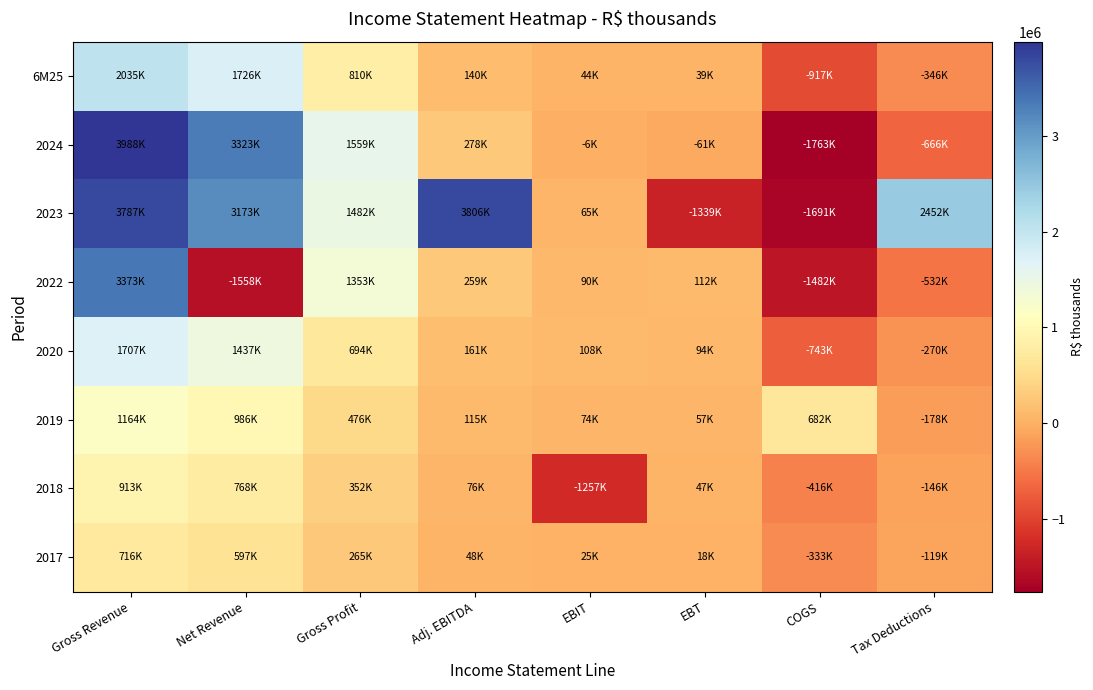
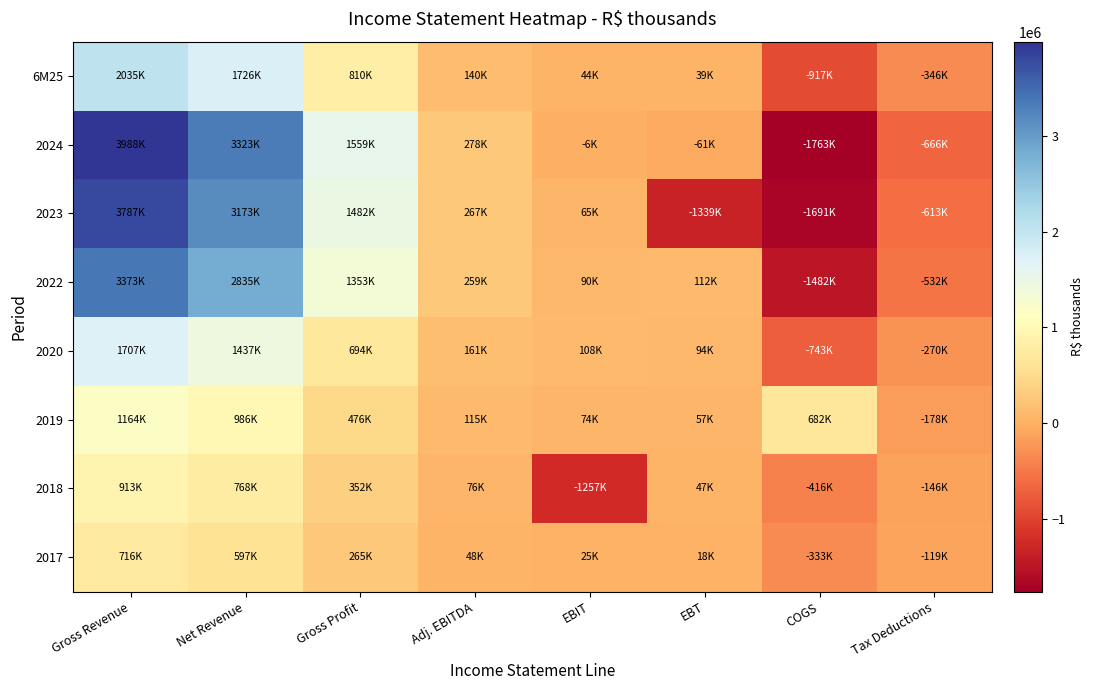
  {
    "6M25": {
      "Gross Revenue": "2035K",
      "Net Revenue": "1726K",
      "Gross Profit": "810K",
      "Adj. EBITDA": "140K",
      "EBIT": "44K",
      "EBT": "39K",
      "COGS": "-917K",
      "Tax Deductions": "-346K"
    },
    "2024": {
      "Gross Revenue": "3988K",
      "Net Revenue": "3323K",
      "Gross Profit": "1559K",
      "Adj. EBITDA": "278K",
      "EBIT": "-6K",
      "EBT": "-61K",
      "COGS": "-1763K",
      "Tax Deductions": "-666K"
    },
    "2023": {
      "Gross Revenue": "3787K",
      "Net Revenue": "3173K",
      "Gross Profit": "1482K",
-     "Adj. EBITDA": "3806K",
+     "Adj. EBITDA": "267K",
      "EBIT": "65K",
      "EBT": "-1339K",
      "COGS": "-1691K",
-     "Tax Deductions": "2452K"
+     "Tax Deductions": "-613K"
    },
    "2022": {
      "Gross Revenue": "3373K",
-     "Net Revenue": "-1558K",
+     "Net Revenue": "2835K",
      "Gross Profit": "1353K",
      "Adj. EBITDA": "259K",
      "EBIT": "90K",
      "EBT": "112K",
      "COGS": "-1482K",
      "Tax Deductions": "-532K"
    },
    "2020": {
      "Gross Revenue": "1707K",
      "Net Revenue": "1437K",
      "Gross Profit": "694K",
      "Adj. EBITDA": "161K",
      "EBIT": "108K",
      "EBT": "94K",
      "COGS": "-743K",
      "Tax Deductions": "-270K"
    },
    "2019": {
      "Gross Revenue": "1164K",
      "Net Revenue": "986K",
      "Gross Profit": "476K",
      "Adj. EBITDA": "115K",
      "EBIT": "74K",
      "EBT": "57K",
      "COGS": "682K",
      "Tax Deductions": "-178K"
    },
    "2018": {
      "Gross Revenue": "913K",
      "Net Revenue": "768K",
      "Gross Profit": "352K",
      "Adj. EBITDA": "76K",
      "EBIT": "-1257K",
      "EBT": "47K",
      "COGS": "-416K",
      "Tax Deductions": "-146K"
    },
    "2017": {
      "Gross Revenue": "716K",
      "Net Revenue": "597K",
      "Gross Profit": "265K",
      "Adj. EBITDA": "48K",
      "EBIT": "25K",
      "EBT": "18K",
      "COGS": "-333K",
      "Tax Deductions": "-119K"
    }
  }
